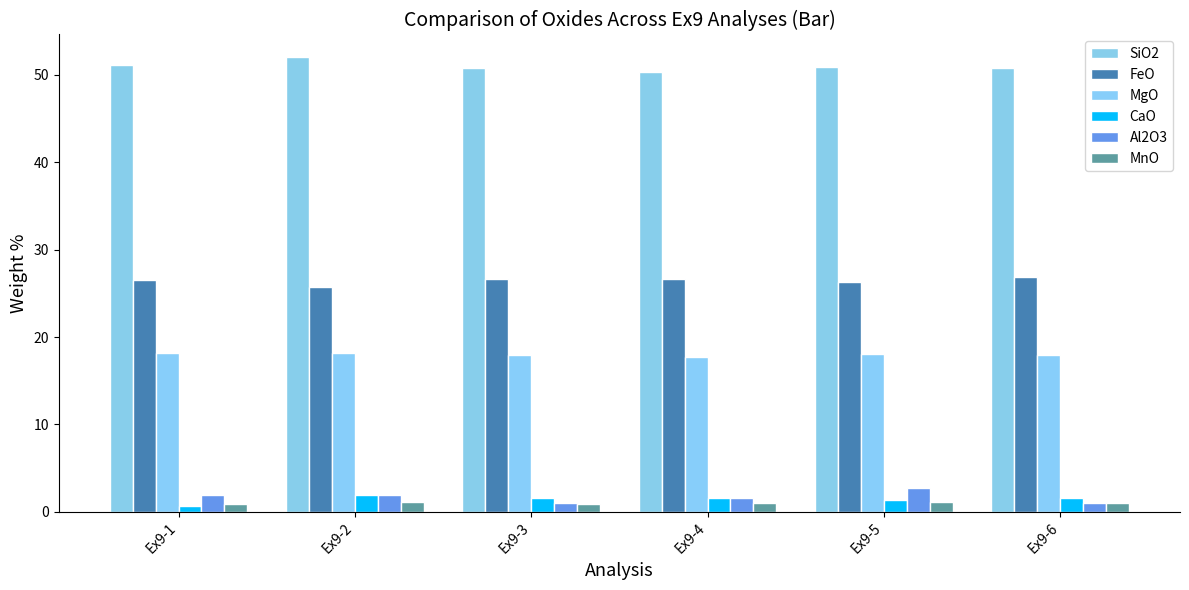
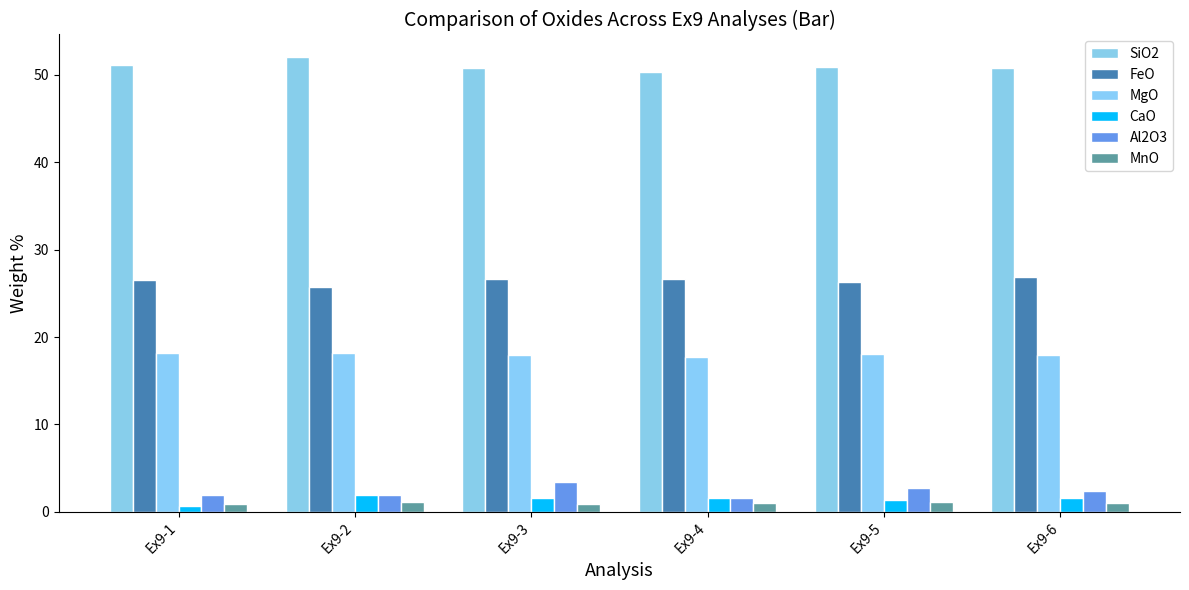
  {
    "CaO": {
      "Ex9-1": 1,
      "Ex9-2": 2,
      "Ex9-3": 2,
      "Ex9-4": 2,
      "Ex9-5": 1,
      "Ex9-6": 2
    },
    "Al2O3": {
      "Ex9-1": 2,
      "Ex9-2": 2,
-     "Ex9-3": 1,
+     "Ex9-3": 3,
      "Ex9-4": 2,
      "Ex9-5": 3,
-     "Ex9-6": 1
+     "Ex9-6": 2
    }
  }
